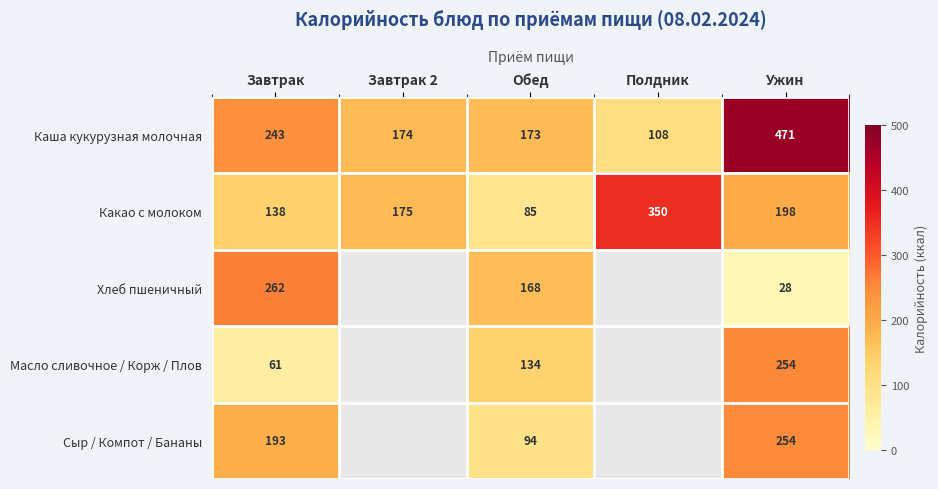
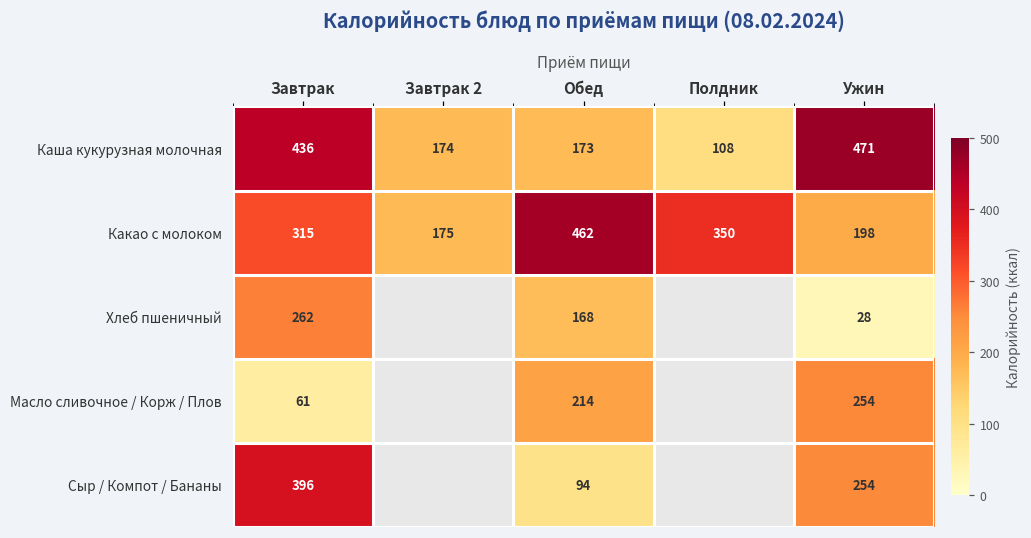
  {
    "Каша кукурузная молочная": {
-     "Завтрак": 243,
+     "Завтрак": 436,
      "Завтрак 2": 174,
      "Обед": 173,
      "Полдник": 108,
      "Ужин": 471
    },
    "Какао с молоком": {
-     "Завтрак": 138,
+     "Завтрак": 315,
      "Завтрак 2": 175,
-     "Обед": 85,
+     "Обед": 462,
      "Полдник": 350,
      "Ужин": 198
    },
    "Хлеб пшеничный": {
      "Завтрак": 262,
      "Обед": 168,
      "Ужин": 28
    },
    "Масло сливочное / Корж / Плов": {
      "Завтрак": 61,
-     "Обед": 134,
+     "Обед": 214,
      "Ужин": 254
    },
    "Сыр / Компот / Бананы": {
-     "Завтрак": 193,
+     "Завтрак": 396,
      "Обед": 94,
      "Ужин": 254
    }
  }
